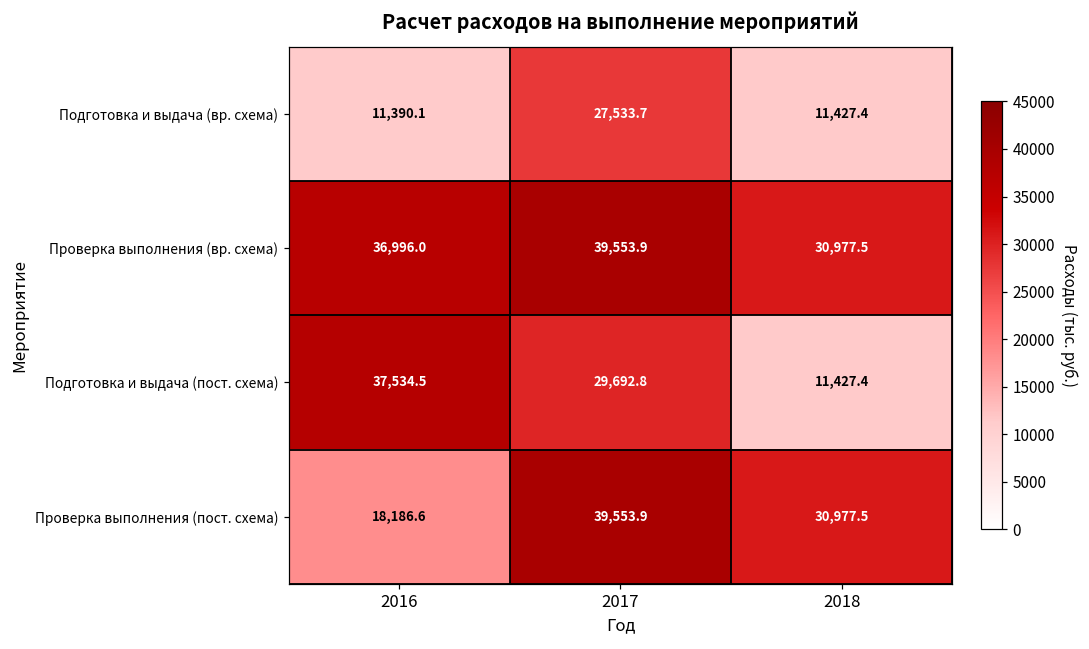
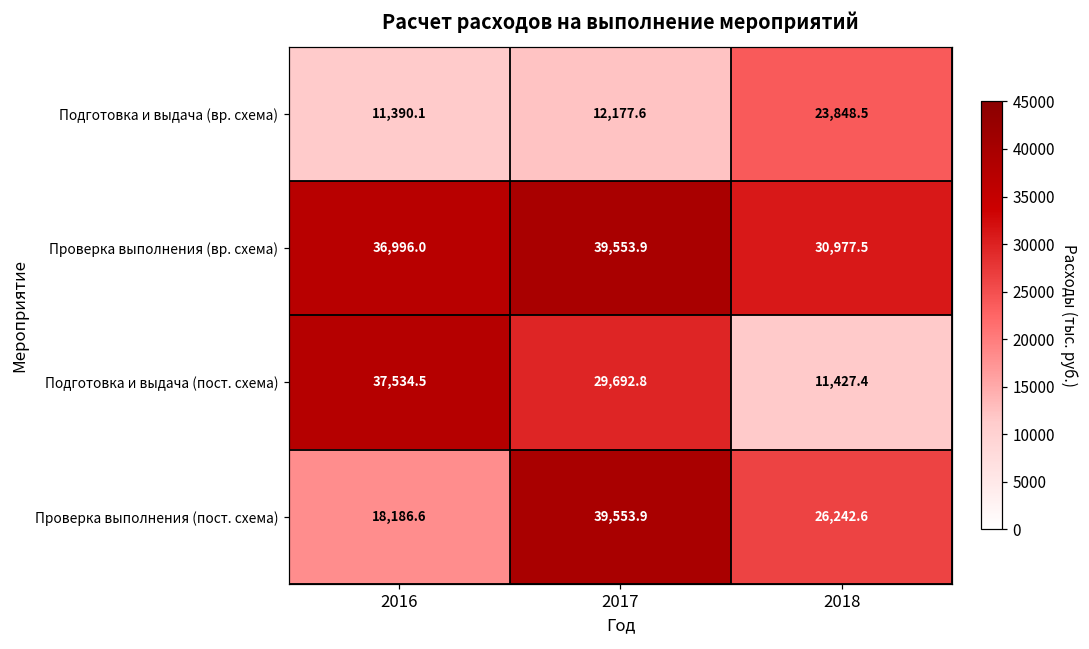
  {
    "Подготовка и выдача (вр. схема)": {
      "2016": "11,390.1",
-     "2017": "27,533.7",
-     "2018": "11,427.4"
+     "2017": "12,177.6",
+     "2018": "23,848.5"
    },
    "Проверка выполнения (вр. схема)": {
      "2016": "36,996.0",
      "2017": "39,553.9",
      "2018": "30,977.5"
    },
    "Подготовка и выдача (пост. схема)": {
      "2016": "37,534.5",
      "2017": "29,692.8",
      "2018": "11,427.4"
    },
    "Проверка выполнения (пост. схема)": {
      "2016": "18,186.6",
      "2017": "39,553.9",
-     "2018": "30,977.5"
+     "2018": "26,242.6"
    }
  }
